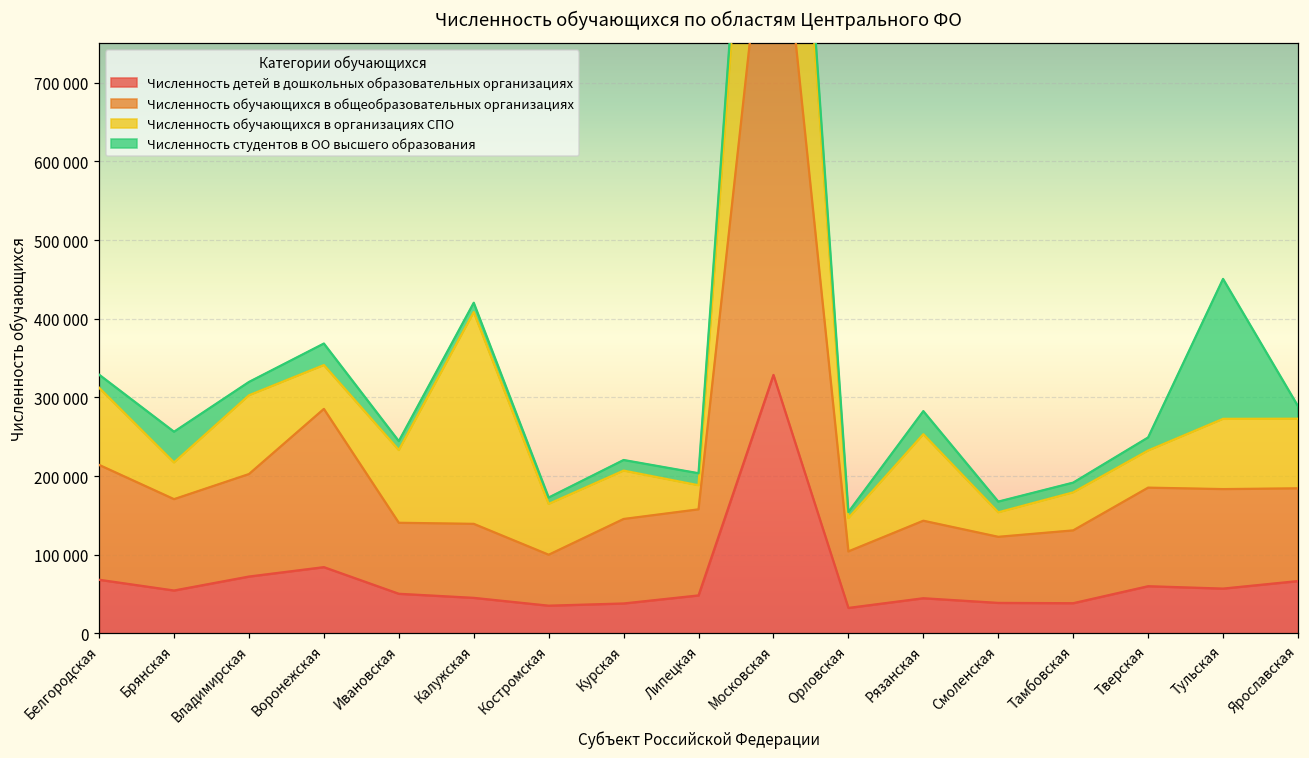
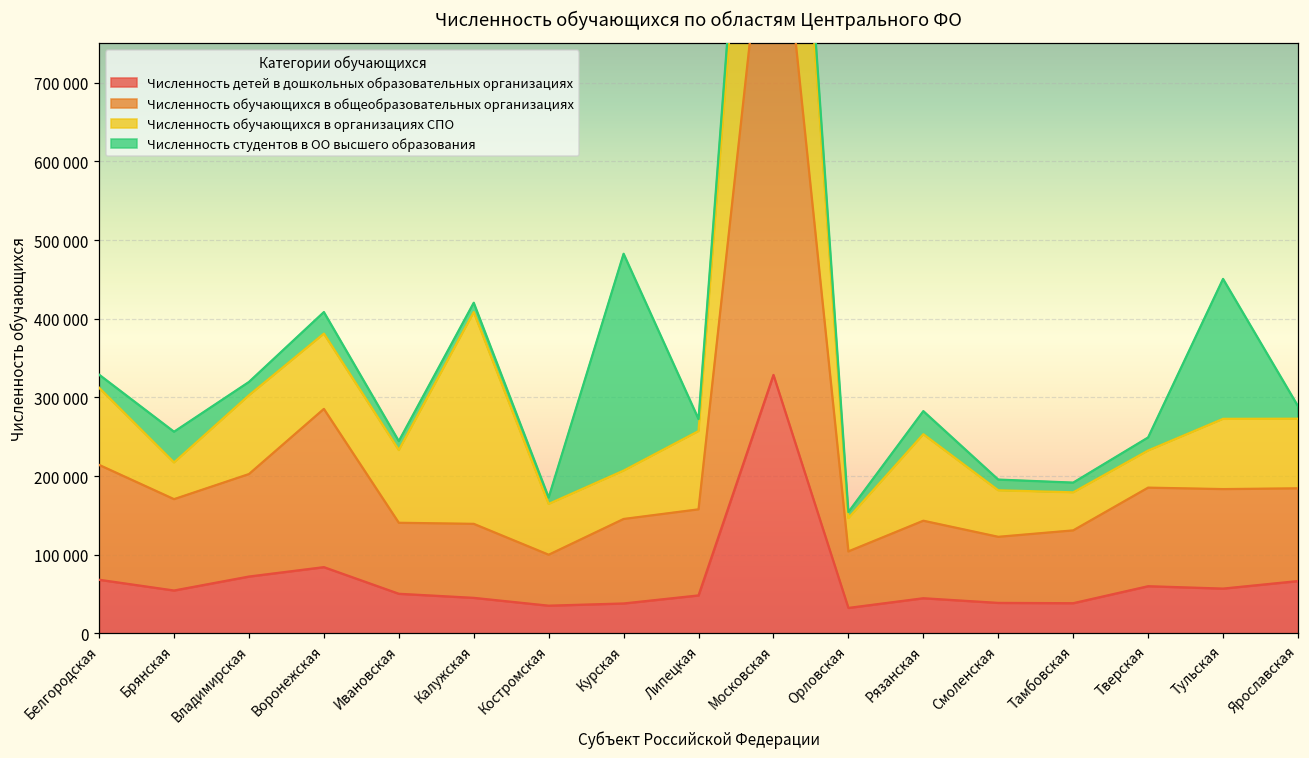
  {
    "Численность обучающихся в организациях СПО": {
      "Белгородская": 100000,
      "Брянская": 50000,
      "Владимирская": 100000,
-     "Воронежская": 60000,
+     "Воронежская": 100000,
      "Ивановская": 90000,
      "Калужская": 270000,
      "Костромская": 60000,
      "Курская": 60000,
-     "Липецкая": 30000,
+     "Липецкая": 100000,
      "Орловская": 40000,
      "Рязанская": 110000,
-     "Смоленская": 30000,
+     "Смоленская": 60000,
      "Тамбовская": 50000,
      "Тверская": 50000,
      "Тульская": 90000,
      "Ярославская": 90000
    },
    "Численность студентов в ОО высшего образования": {
      "Белгородская": 20000,
      "Брянская": 40000,
      "Владимирская": 20000,
      "Воронежская": 30000,
      "Ивановская": 10000,
      "Калужская": 10000,
      "Костромская": 10000,
-     "Курская": 10000,
+     "Курская": 280000,
      "Липецкая": 20000,
      "Орловская": 10000,
      "Рязанская": 30000,
      "Смоленская": 10000,
      "Тамбовская": 10000,
      "Тверская": 20000,
      "Тульская": 180000,
      "Ярославская": 20000
    }
  }
